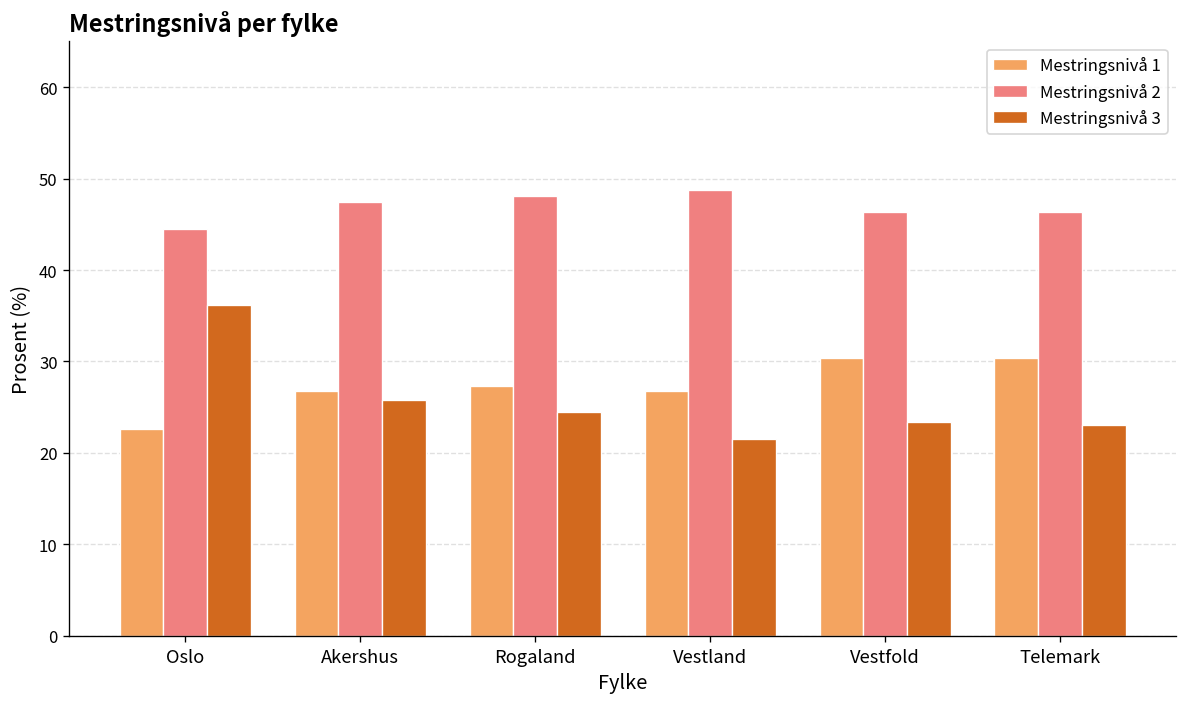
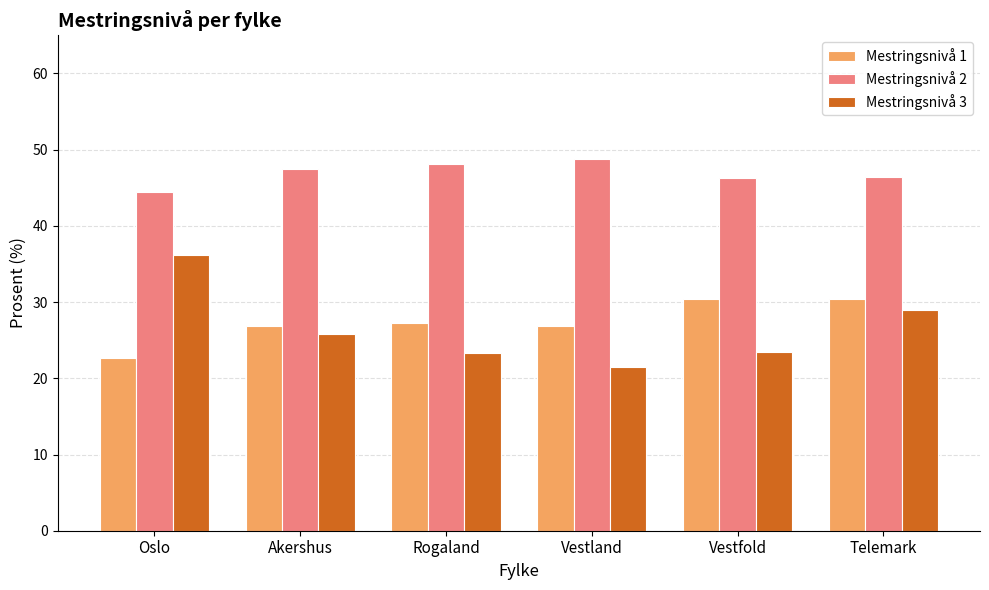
  {
    "Mestringsnivå 3": {
      "Oslo": 36,
      "Akershus": 26,
-     "Rogaland": 25,
+     "Rogaland": 23,
      "Vestland": 22,
      "Vestfold": 23,
-     "Telemark": 23
+     "Telemark": 29
    }
  }
